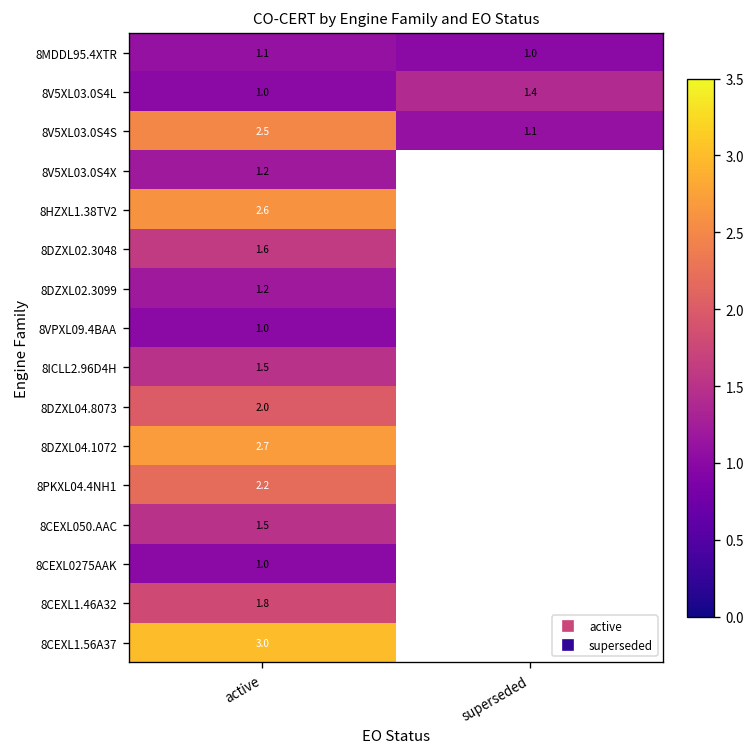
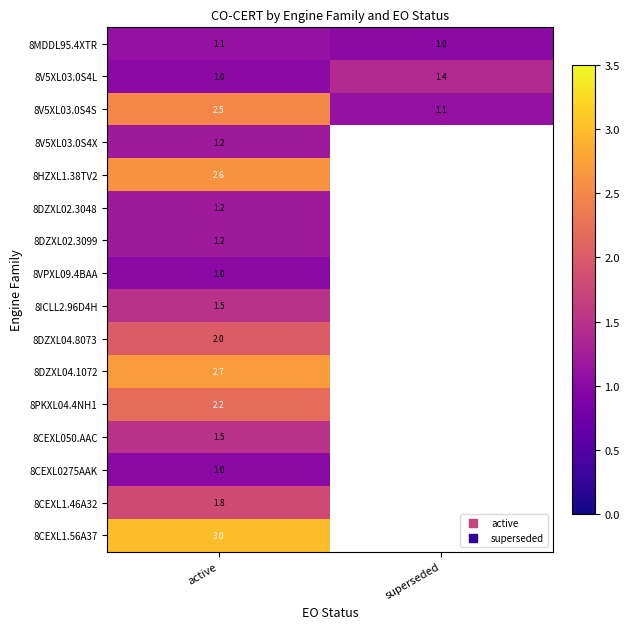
  {
    "8MDDL95.4XTR": {
      "active": 1.1,
      "superseded": 1.0
    },
    "8V5XL03.0S4L": {
      "active": 1.0,
      "superseded": 1.4
    },
    "8V5XL03.0S4S": {
      "active": 2.5,
      "superseded": 1.1
    },
    "8V5XL03.0S4X": {
      "active": 1.2
    },
    "8HZXL1.38TV2": {
      "active": 2.6
    },
    "8DZXL02.3048": {
-     "active": 1.6
+     "active": 1.2
    },
    "8DZXL02.3099": {
      "active": 1.2
    },
    "8VPXL09.4BAA": {
      "active": 1.0
    },
    "8ICLL2.96D4H": {
      "active": 1.5
    },
    "8DZXL04.8073": {
      "active": 2.0
    },
    "8DZXL04.1072": {
      "active": 2.7
    },
    "8PKXL04.4NH1": {
      "active": 2.2
    },
    "8CEXL050.AAC": {
      "active": 1.5
    },
    "8CEXL0275AAK": {
      "active": 1.0
    },
    "8CEXL1.46A32": {
      "active": 1.8
    },
    "8CEXL1.56A37": {
      "active": 3.0
    }
  }
